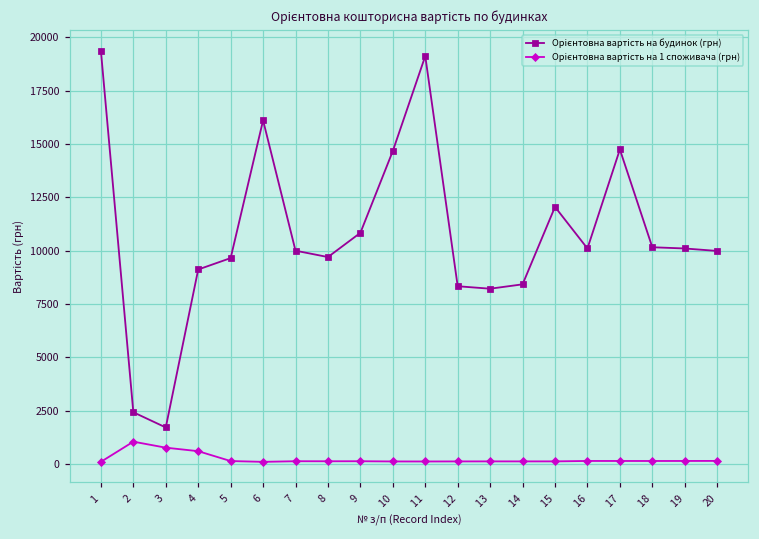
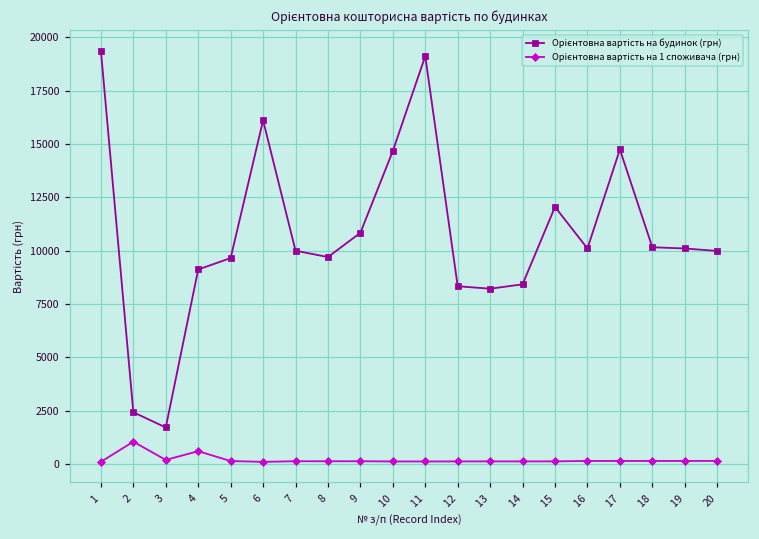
  {
    "Орієнтовна вартість на будинок (грн)": {
      "1": 19400,
      "2": 2400,
      "3": 1700,
      "4": 9100,
      "5": 9700,
      "6": 16100,
      "7": 10000,
      "8": 9700,
      "9": 10800,
      "10": 14700,
      "11": 19100,
      "12": 8300,
      "13": 8200,
      "14": 8400,
      "15": 12100,
      "16": 10100,
      "17": 14700,
      "18": 10200,
      "19": 10100,
      "20": 10000
    },
    "Орієнтовна вартість на 1 споживача (грн)": {
      "1": 100,
      "2": 1000,
-     "3": 800,
+     "3": 200,
      "4": 600,
      "5": 100,
      "6": 100,
      "7": 100,
      "8": 100,
      "9": 100,
      "10": 100,
      "11": 100,
      "12": 100,
      "13": 100,
      "14": 100,
      "15": 100,
      "16": 100,
      "17": 100,
      "18": 100,
      "19": 100,
      "20": 100
    }
  }
